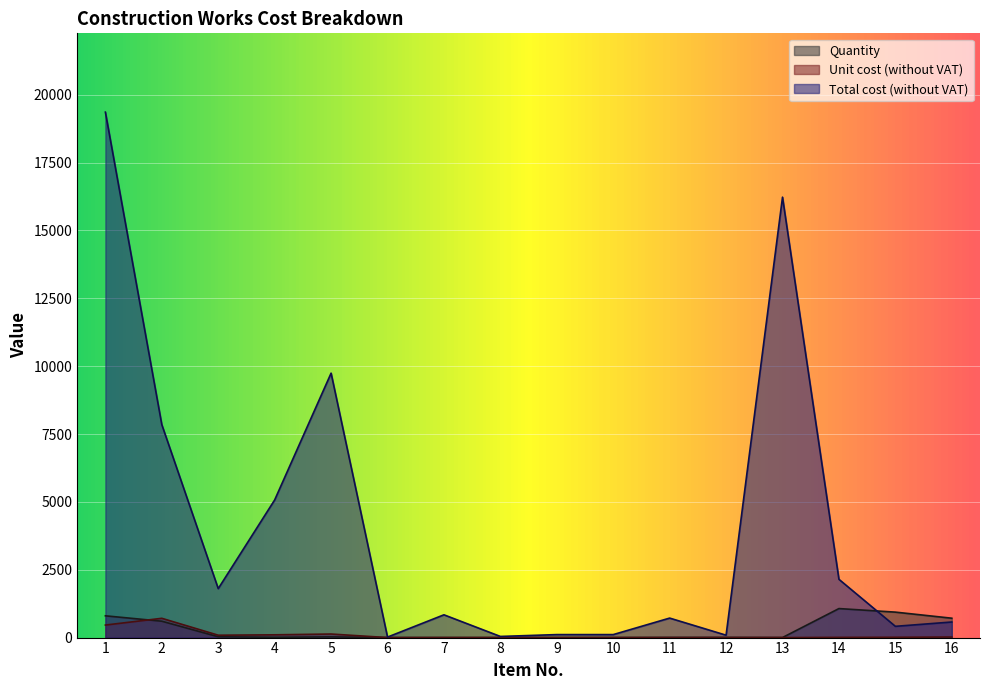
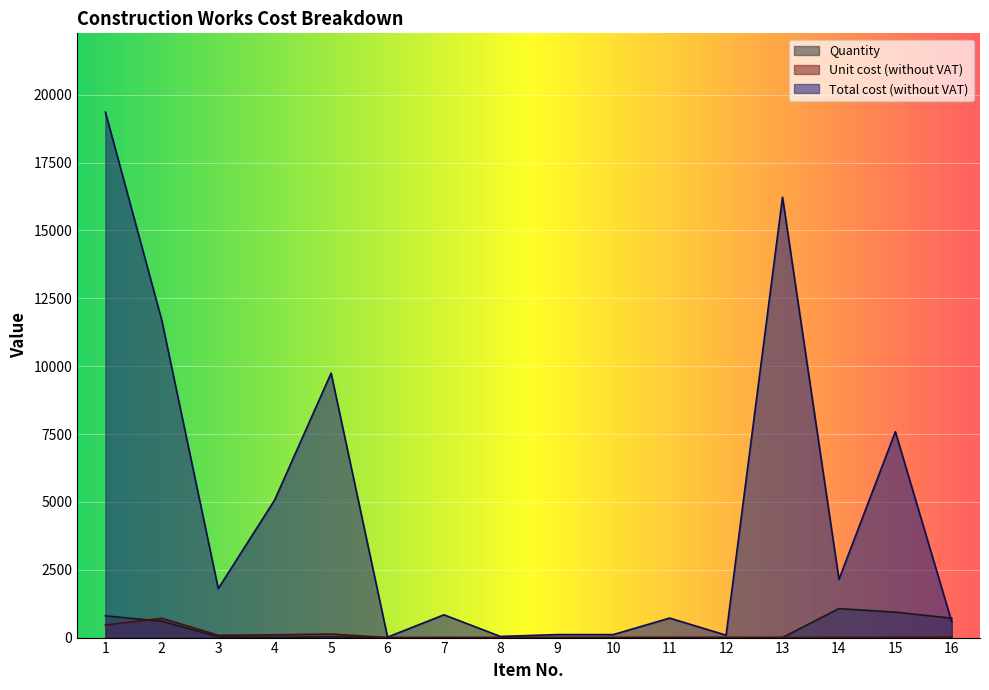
  {
    "Quantity": {
      "1": 800,
      "2": 600,
      "5": 0,
      "14": 1100,
      "15": 900,
      "16": 700
    },
    "Unit cost (without VAT)": {
      "1": 500,
      "2": 700,
      "5": 100,
      "14": 0,
      "15": 0,
      "16": 0
    },
    "Total cost (without VAT)": {
      "1": 19400,
-     "2": 7800,
+     "2": 11700,
      "3": 1800,
      "4": 5100,
      "5": 9700,
      "7": 800,
      "9": 100,
      "10": 100,
      "11": 700,
      "13": 16200,
      "14": 2100,
-     "15": 400,
+     "15": 7600,
      "16": 600
    }
  }
